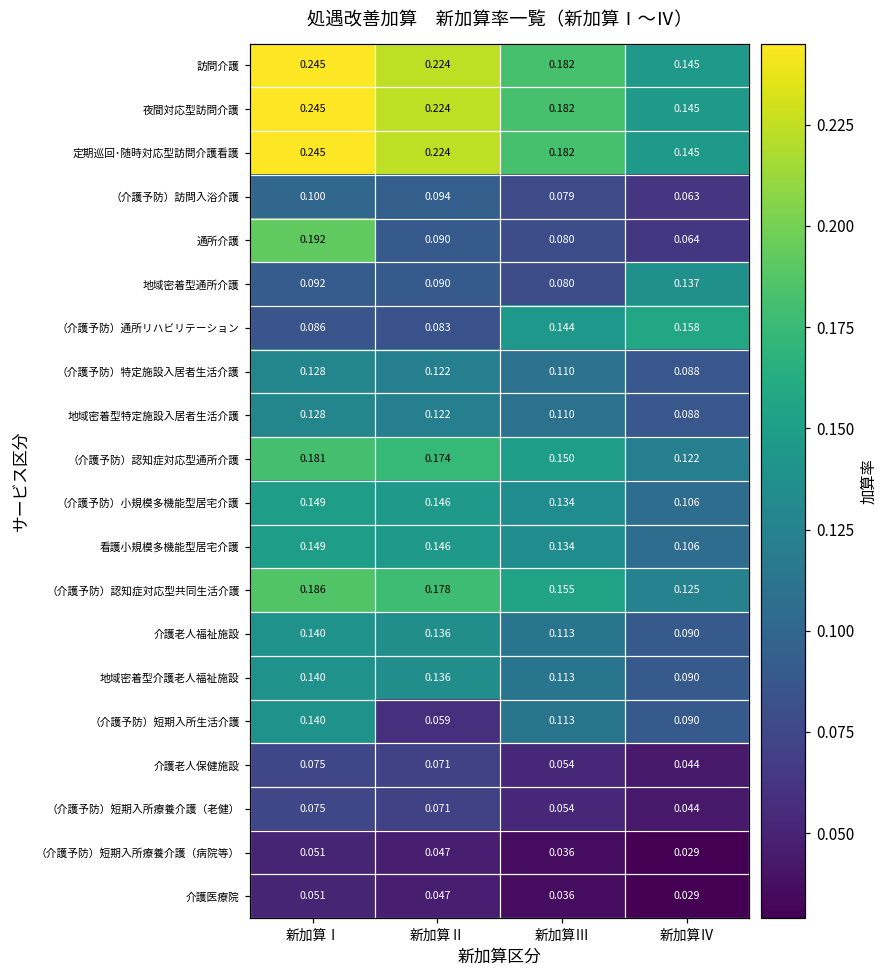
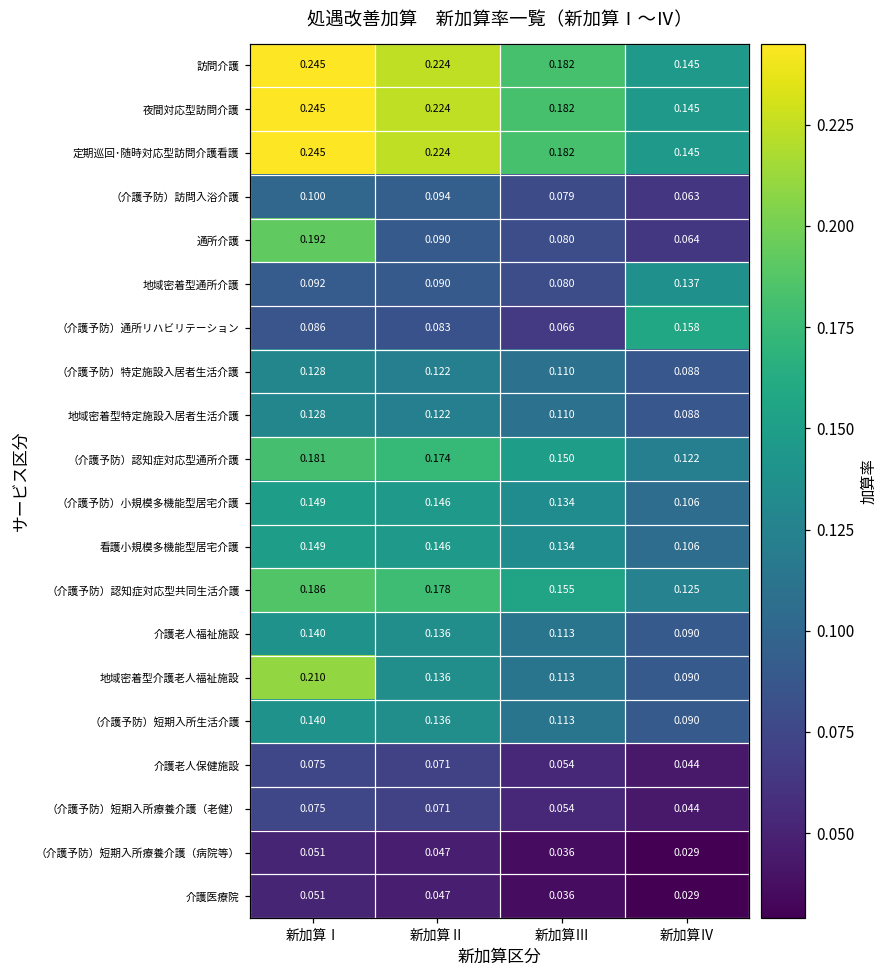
  {
    "訪問介護": {
      "新加算Ⅰ": 0.245,
      "新加算Ⅱ": 0.224,
      "新加算Ⅲ": 0.182,
      "新加算Ⅳ": 0.145
    },
    "夜間対応型訪問介護": {
      "新加算Ⅰ": 0.245,
      "新加算Ⅱ": 0.224,
      "新加算Ⅲ": 0.182,
      "新加算Ⅳ": 0.145
    },
    "定期巡回･随時対応型訪問介護看護": {
      "新加算Ⅰ": 0.245,
      "新加算Ⅱ": 0.224,
      "新加算Ⅲ": 0.182,
      "新加算Ⅳ": 0.145
    },
    "（介護予防）訪問入浴介護": {
      "新加算Ⅰ": 0.100,
      "新加算Ⅱ": 0.094,
      "新加算Ⅲ": 0.079,
      "新加算Ⅳ": 0.063
    },
    "通所介護": {
      "新加算Ⅰ": 0.192,
      "新加算Ⅱ": 0.090,
      "新加算Ⅲ": 0.080,
      "新加算Ⅳ": 0.064
    },
    "地域密着型通所介護": {
      "新加算Ⅰ": 0.092,
      "新加算Ⅱ": 0.090,
      "新加算Ⅲ": 0.080,
      "新加算Ⅳ": 0.137
    },
    "（介護予防）通所リハビリテーション": {
      "新加算Ⅰ": 0.086,
      "新加算Ⅱ": 0.083,
-     "新加算Ⅲ": 0.144,
+     "新加算Ⅲ": 0.066,
      "新加算Ⅳ": 0.158
    },
    "（介護予防）特定施設入居者生活介護": {
      "新加算Ⅰ": 0.128,
      "新加算Ⅱ": 0.122,
      "新加算Ⅲ": 0.110,
      "新加算Ⅳ": 0.088
    },
    "地域密着型特定施設入居者生活介護": {
      "新加算Ⅰ": 0.128,
      "新加算Ⅱ": 0.122,
      "新加算Ⅲ": 0.110,
      "新加算Ⅳ": 0.088
    },
    "（介護予防）認知症対応型通所介護": {
      "新加算Ⅰ": 0.181,
      "新加算Ⅱ": 0.174,
      "新加算Ⅲ": 0.150,
      "新加算Ⅳ": 0.122
    },
    "（介護予防）小規模多機能型居宅介護": {
      "新加算Ⅰ": 0.149,
      "新加算Ⅱ": 0.146,
      "新加算Ⅲ": 0.134,
      "新加算Ⅳ": 0.106
    },
    "看護小規模多機能型居宅介護": {
      "新加算Ⅰ": 0.149,
      "新加算Ⅱ": 0.146,
      "新加算Ⅲ": 0.134,
      "新加算Ⅳ": 0.106
    },
    "（介護予防）認知症対応型共同生活介護": {
      "新加算Ⅰ": 0.186,
      "新加算Ⅱ": 0.178,
      "新加算Ⅲ": 0.155,
      "新加算Ⅳ": 0.125
    },
    "介護老人福祉施設": {
      "新加算Ⅰ": 0.140,
      "新加算Ⅱ": 0.136,
      "新加算Ⅲ": 0.113,
      "新加算Ⅳ": 0.090
    },
    "地域密着型介護老人福祉施設": {
-     "新加算Ⅰ": 0.140,
+     "新加算Ⅰ": 0.210,
      "新加算Ⅱ": 0.136,
      "新加算Ⅲ": 0.113,
      "新加算Ⅳ": 0.090
    },
    "（介護予防）短期入所生活介護": {
      "新加算Ⅰ": 0.140,
-     "新加算Ⅱ": 0.059,
+     "新加算Ⅱ": 0.136,
      "新加算Ⅲ": 0.113,
      "新加算Ⅳ": 0.090
    },
    "介護老人保健施設": {
      "新加算Ⅰ": 0.075,
      "新加算Ⅱ": 0.071,
      "新加算Ⅲ": 0.054,
      "新加算Ⅳ": 0.044
    },
    "（介護予防）短期入所療養介護（老健）": {
      "新加算Ⅰ": 0.075,
      "新加算Ⅱ": 0.071,
      "新加算Ⅲ": 0.054,
      "新加算Ⅳ": 0.044
    },
    "（介護予防）短期入所療養介護（病院等）": {
      "新加算Ⅰ": 0.051,
      "新加算Ⅱ": 0.047,
      "新加算Ⅲ": 0.036,
      "新加算Ⅳ": 0.029
    },
    "介護医療院": {
      "新加算Ⅰ": 0.051,
      "新加算Ⅱ": 0.047,
      "新加算Ⅲ": 0.036,
      "新加算Ⅳ": 0.029
    }
  }
